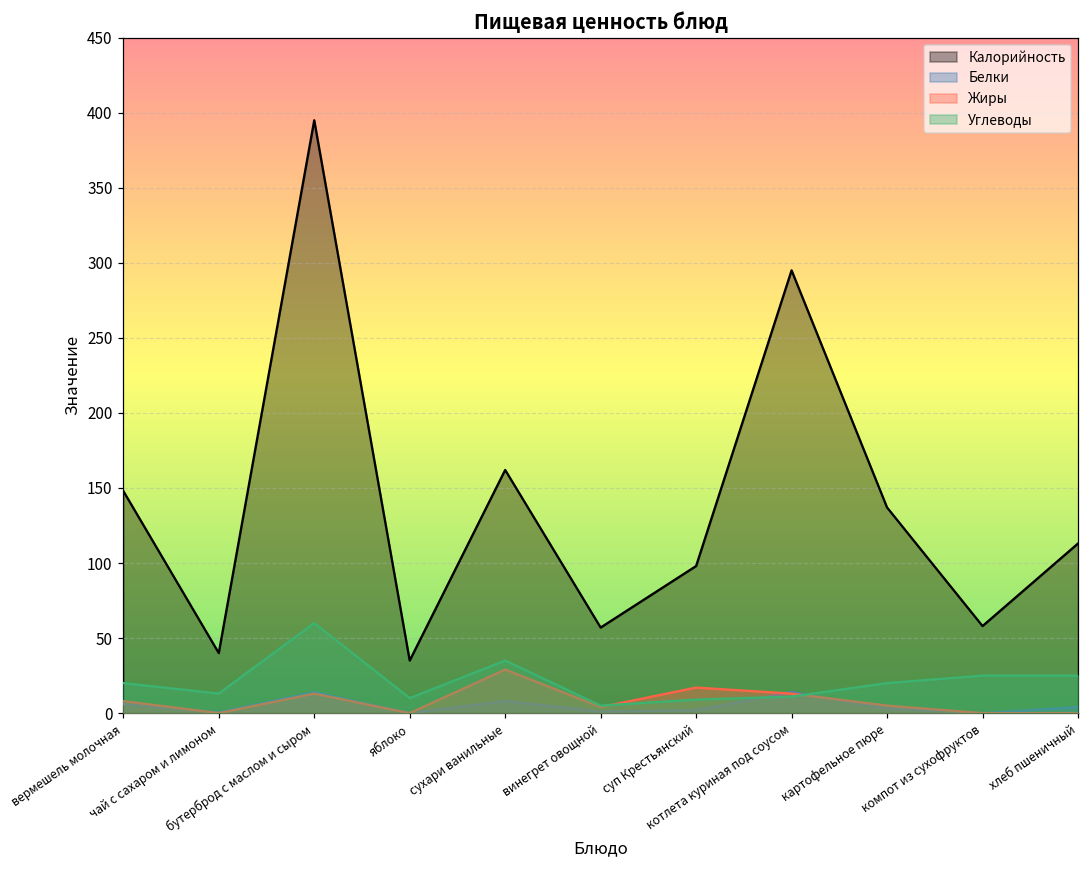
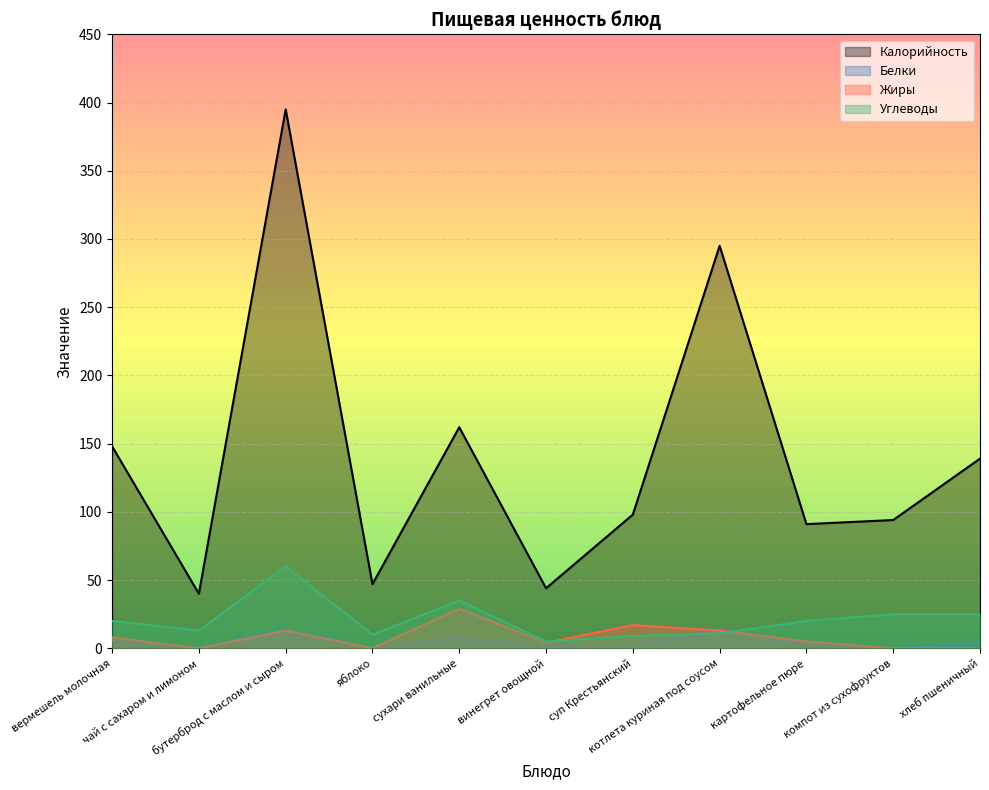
  {
    "Калорийность": {
      "вермешель молочная": 148,
      "чай с сахаром и лимоном": 40,
      "бутерброд с маслом и сыром": 395,
-     "яблоко": 35,
+     "яблоко": 47,
      "сухари ванильные": 162,
-     "винегрет овощной": 57,
+     "винегрет овощной": 44,
      "суп Крестьянский": 98,
      "котлета куриная под соусом": 295,
-     "картофельное пюре": 137,
-     "компот из сухофруктов": 58,
-     "хлеб пшеничный": 113
+     "картофельное пюре": 91,
+     "компот из сухофруктов": 94,
+     "хлеб пшеничный": 139
    },
    "Жиры": {
      "вермешель молочная": 8,
      "сухари ванильные": 29,
      "суп Крестьянский": 17,
      "картофельное пюре": 5,
      "хлеб пшеничный": 0
    }
  }
